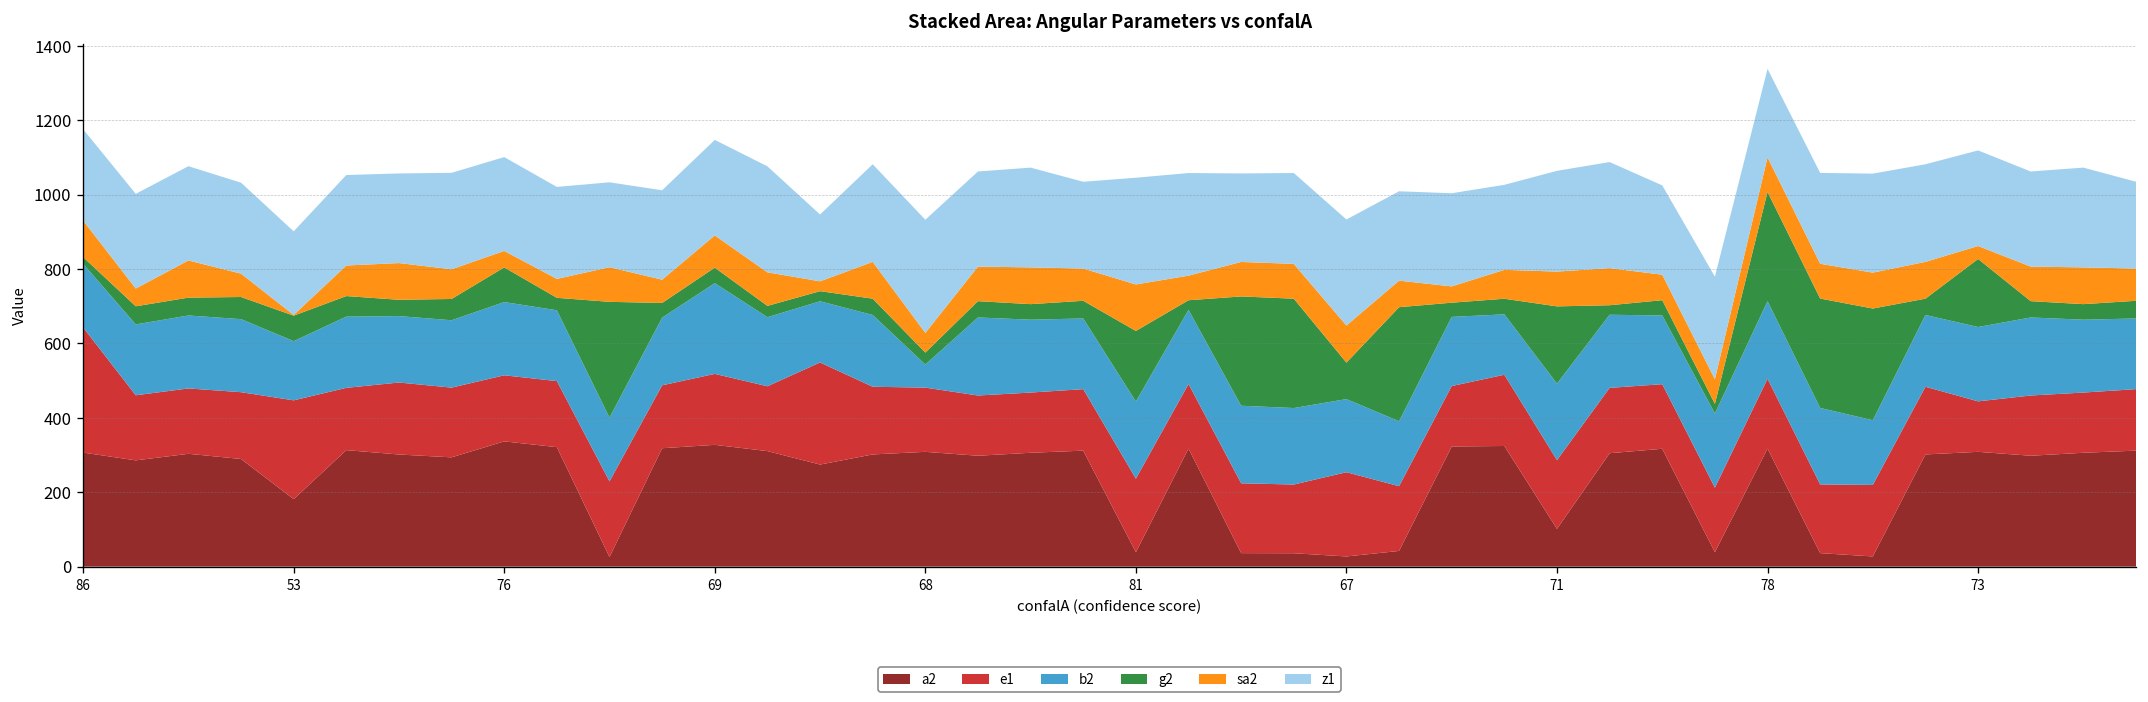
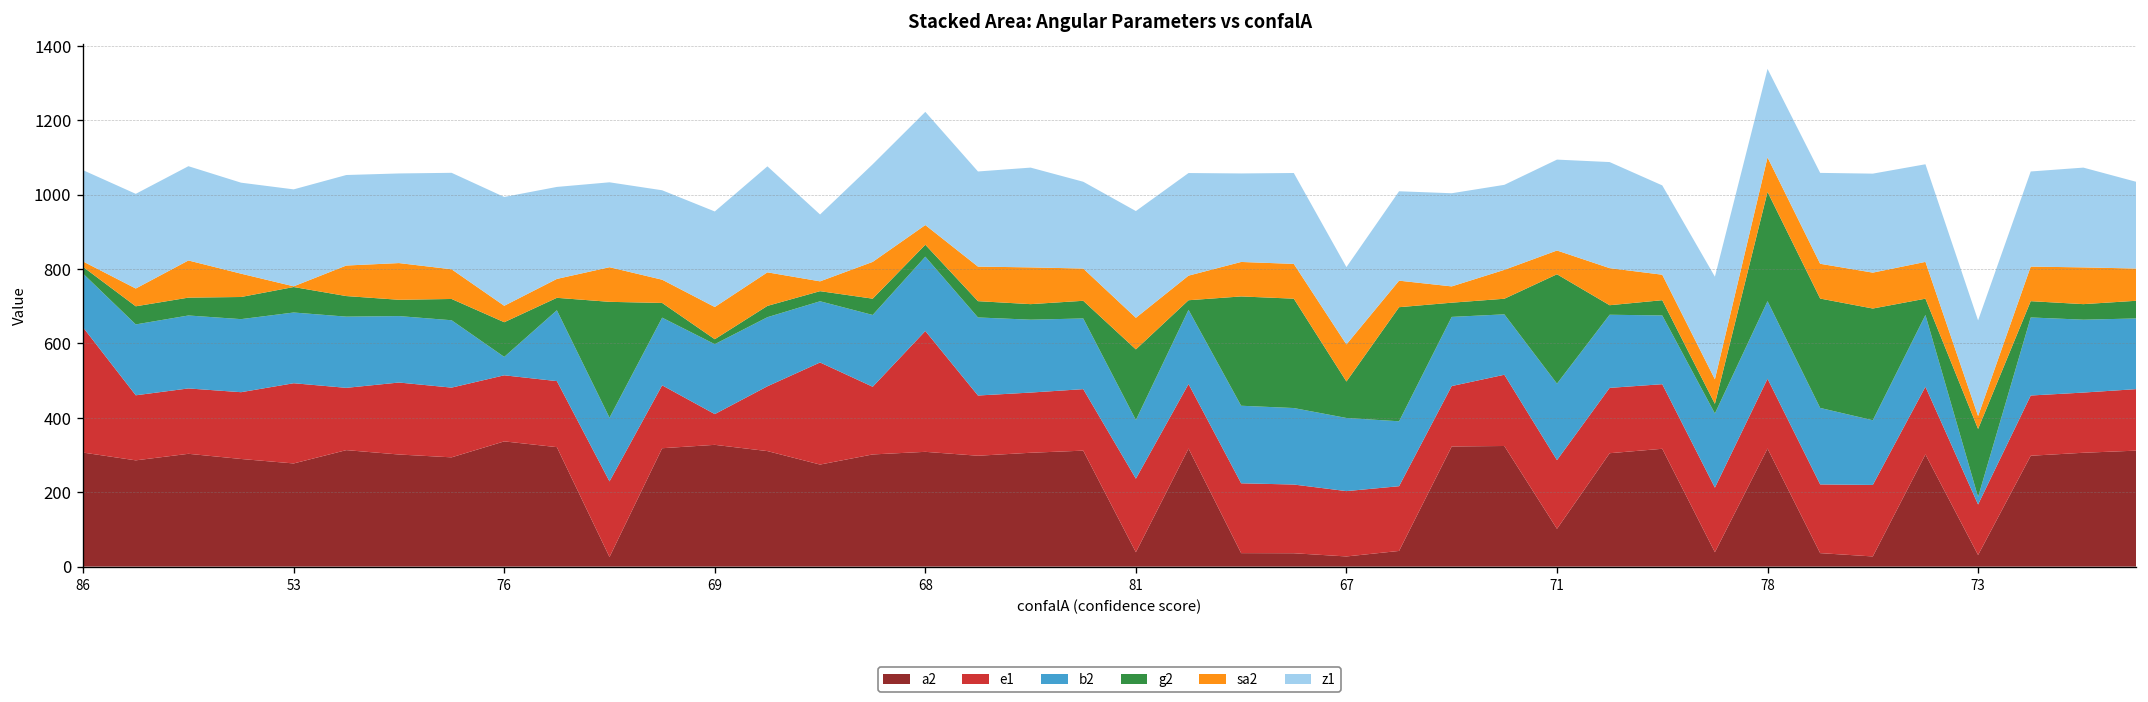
  {
    "a2": {
      "86": 310,
-     "53": 180,
+     "53": 280,
      "76": 340,
      "69": 330,
      "68": 310,
      "81": 40,
      "67": 30,
      "71": 100,
      "78": 320,
-     "73": 310
+     "73": 30
    },
    "e1": {
      "86": 340,
-     "53": 270,
+     "53": 220,
      "76": 180,
-     "69": 190,
-     "68": 170,
+     "69": 80,
+     "68": 320,
      "81": 200,
-     "67": 230,
+     "67": 180,
      "71": 180,
      "78": 190,
      "73": 140
    },
    "b2": {
-     "86": 170,
-     "53": 160,
-     "76": 200,
-     "69": 240,
-     "68": 60,
-     "81": 210,
+     "86": 140,
+     "53": 190,
+     "76": 50,
+     "69": 190,
+     "68": 200,
+     "81": 160,
      "67": 200,
      "71": 210,
      "78": 210,
-     "73": 200
+     "73": 20
    },
    "g2": {
      "86": 20,
      "76": 90,
-     "69": 40,
+     "69": 10,
      "68": 30,
      "81": 190,
      "67": 100,
-     "71": 210,
+     "71": 290,
      "78": 290,
      "73": 180
    },
    "sa2": {
-     "86": 100,
+     "86": 10,
      "76": 40,
      "69": 90,
      "68": 50,
-     "81": 120,
+     "81": 80,
      "67": 100,
-     "71": 90,
+     "71": 60,
      "78": 90,
      "73": 30
    },
    "z1": {
      "86": 250,
-     "53": 220,
-     "76": 250,
+     "53": 260,
+     "76": 290,
      "69": 260,
      "68": 300,
      "81": 290,
-     "67": 290,
-     "71": 270,
+     "67": 210,
+     "71": 240,
      "78": 240,
      "73": 260
    }
  }
